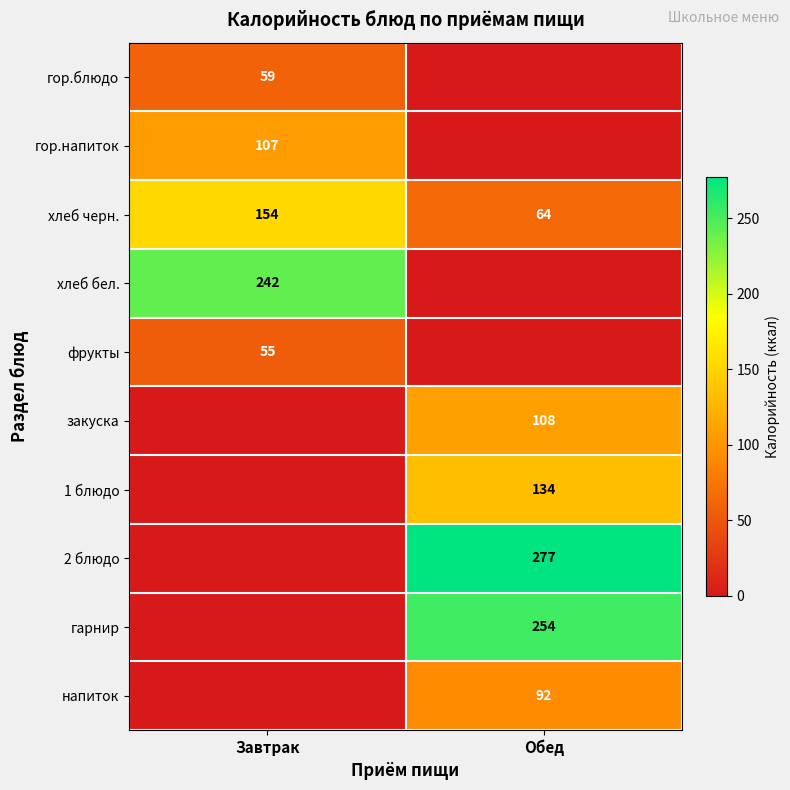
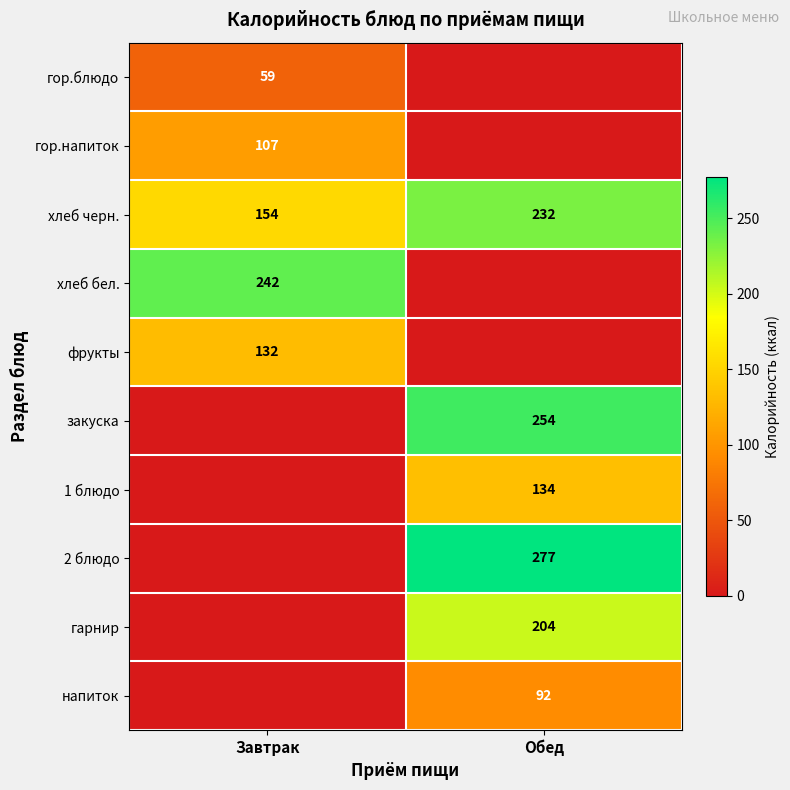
  {
    "гор.блюдо": {
      "Завтрак": 59
    },
    "гор.напиток": {
      "Завтрак": 107
    },
    "хлеб черн.": {
      "Завтрак": 154,
-     "Обед": 64
+     "Обед": 232
    },
    "хлеб бел.": {
      "Завтрак": 242
    },
    "фрукты": {
-     "Завтрак": 55
+     "Завтрак": 132
    },
    "закуска": {
-     "Обед": 108
+     "Обед": 254
    },
    "1 блюдо": {
      "Обед": 134
    },
    "2 блюдо": {
      "Обед": 277
    },
    "гарнир": {
-     "Обед": 254
+     "Обед": 204
    },
    "напиток": {
      "Обед": 92
    }
  }
